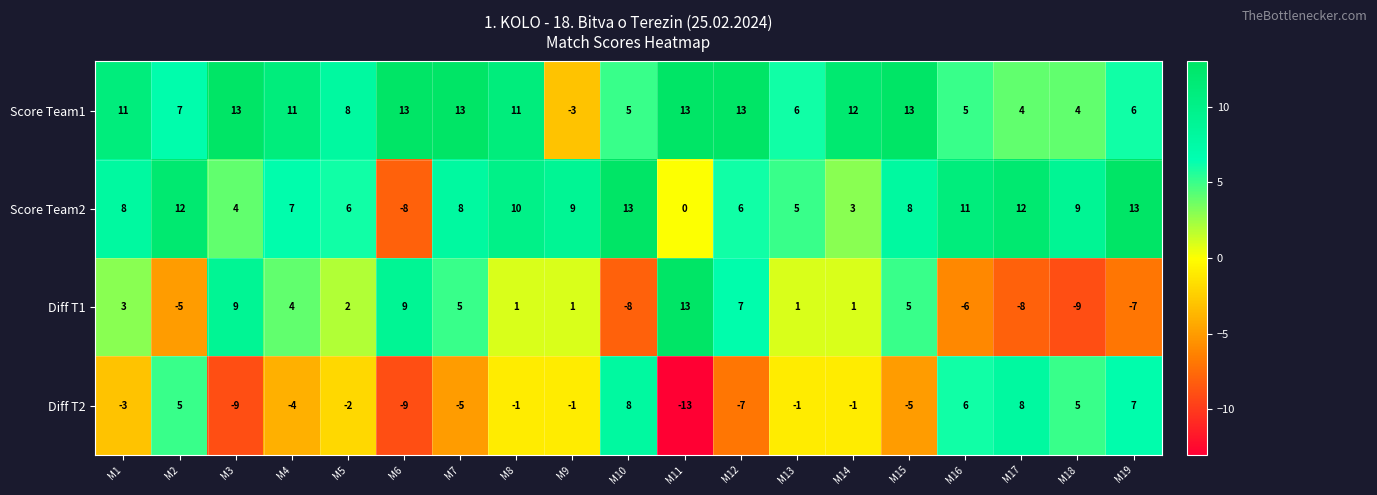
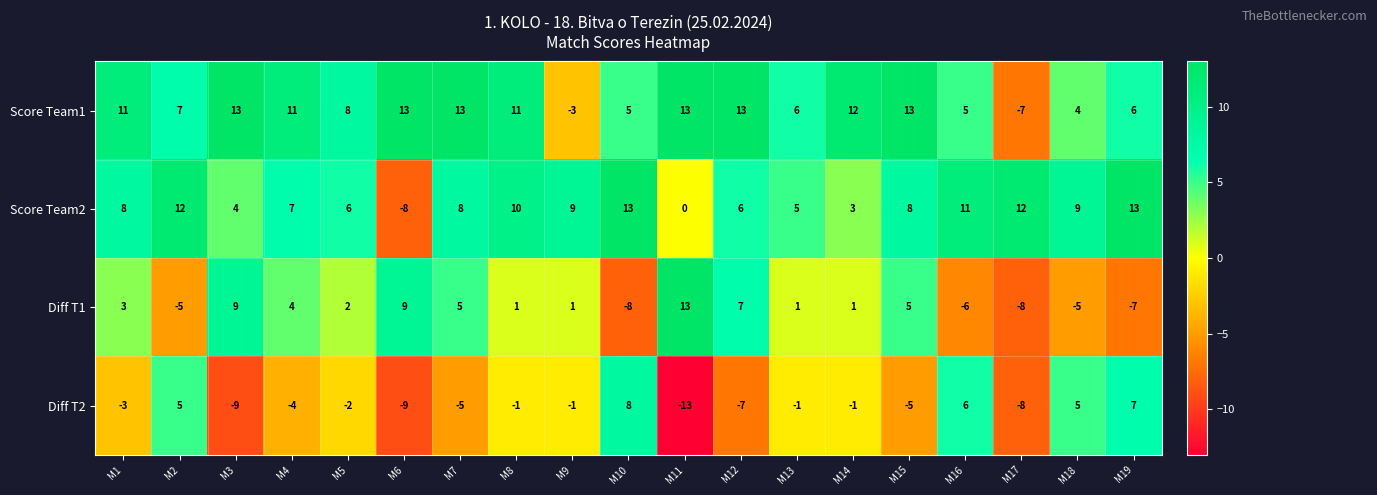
  {
    "Score Team1": {
      "M1": 11,
      "M2": 7,
      "M3": 13,
      "M4": 11,
      "M5": 8,
      "M6": 13,
      "M7": 13,
      "M8": 11,
      "M9": -3,
      "M10": 5,
      "M11": 13,
      "M12": 13,
      "M13": 6,
      "M14": 12,
      "M15": 13,
      "M16": 5,
-     "M17": 4,
+     "M17": -7,
      "M18": 4,
      "M19": 6
    },
    "Score Team2": {
      "M1": 8,
      "M2": 12,
      "M3": 4,
      "M4": 7,
      "M5": 6,
      "M6": -8,
      "M7": 8,
      "M8": 10,
      "M9": 9,
      "M10": 13,
      "M11": 0,
      "M12": 6,
      "M13": 5,
      "M14": 3,
      "M15": 8,
      "M16": 11,
      "M17": 12,
      "M18": 9,
      "M19": 13
    },
    "Diff T1": {
      "M1": 3,
      "M2": -5,
      "M3": 9,
      "M4": 4,
      "M5": 2,
      "M6": 9,
      "M7": 5,
      "M8": 1,
      "M9": 1,
      "M10": -8,
      "M11": 13,
      "M12": 7,
      "M13": 1,
      "M14": 1,
      "M15": 5,
      "M16": -6,
      "M17": -8,
-     "M18": -9,
+     "M18": -5,
      "M19": -7
    },
    "Diff T2": {
      "M1": -3,
      "M2": 5,
      "M3": -9,
      "M4": -4,
      "M5": -2,
      "M6": -9,
      "M7": -5,
      "M8": -1,
      "M9": -1,
      "M10": 8,
      "M11": -13,
      "M12": -7,
      "M13": -1,
      "M14": -1,
      "M15": -5,
      "M16": 6,
-     "M17": 8,
+     "M17": -8,
      "M18": 5,
      "M19": 7
    }
  }
